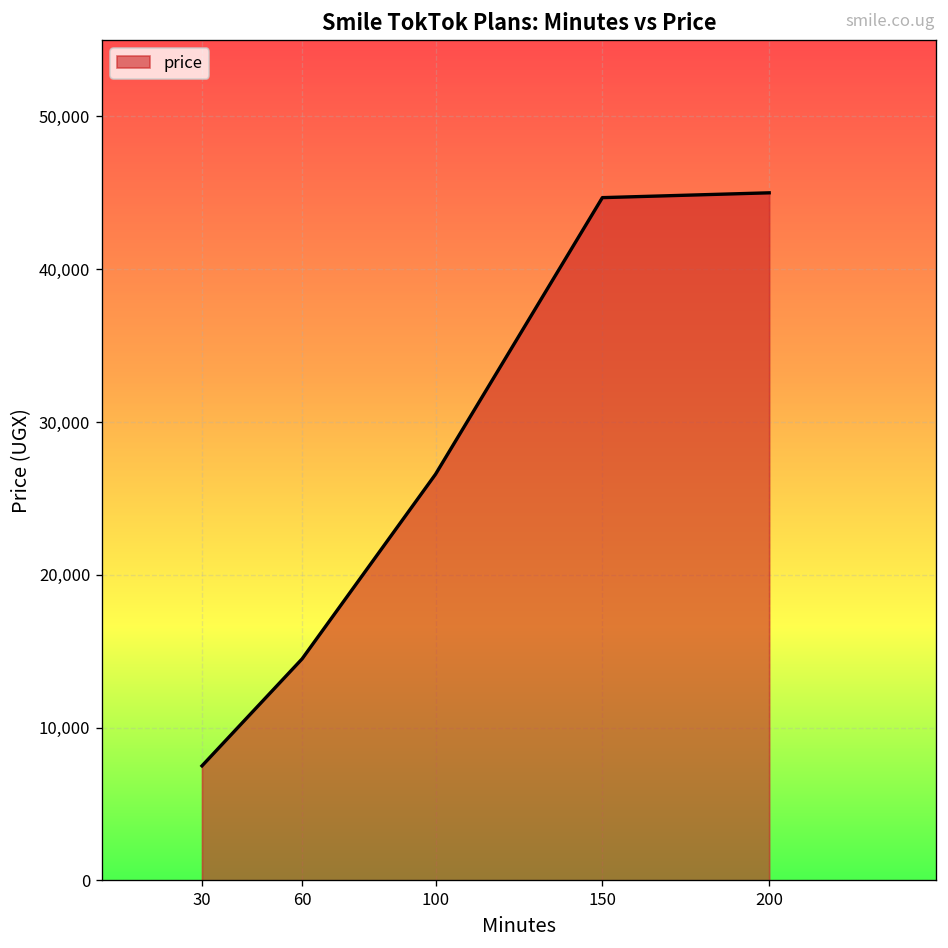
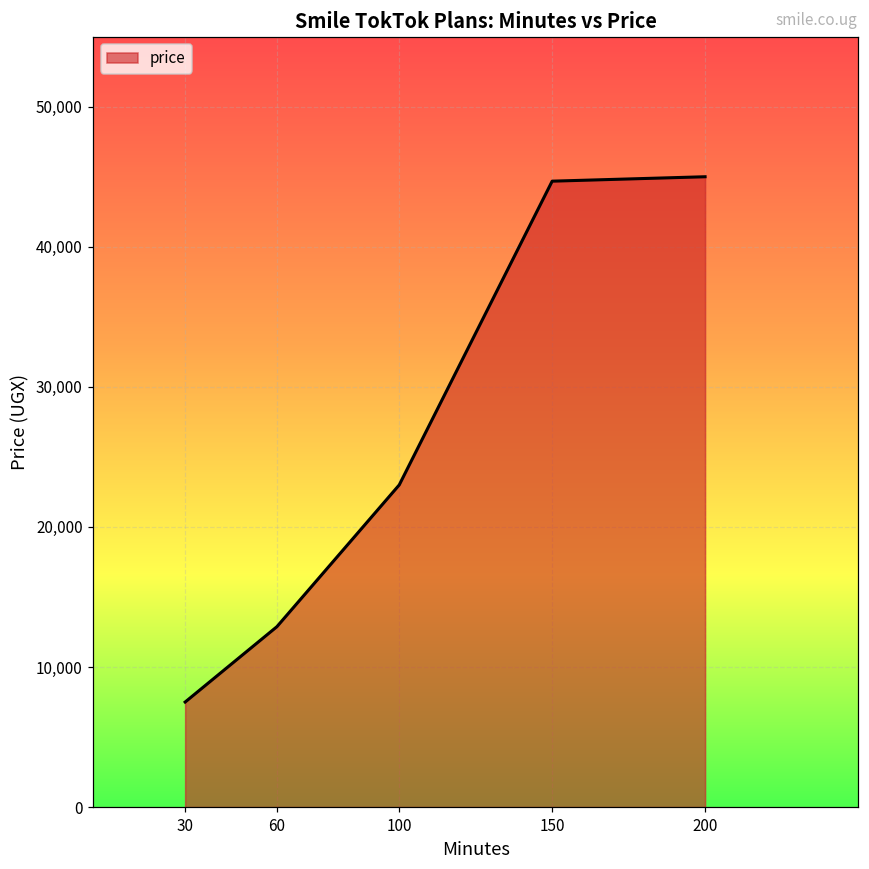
  {
    "30": "7,500",
-   "60": "14,500",
-   "100": "26,600",
+   "60": "12,900",
+   "100": "23,000",
    "150": "44,700",
    "200": "45,000"
  }
